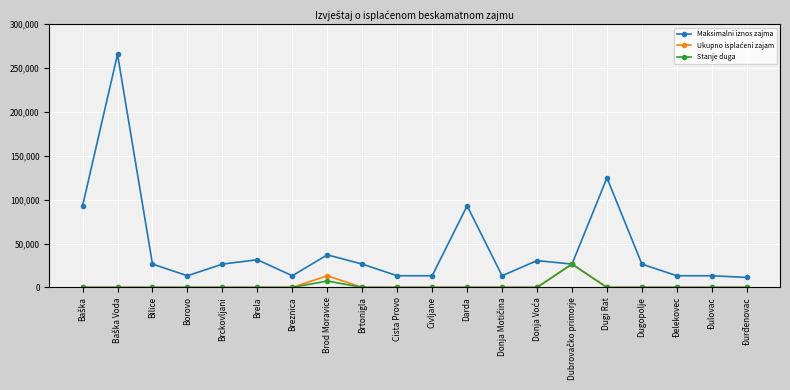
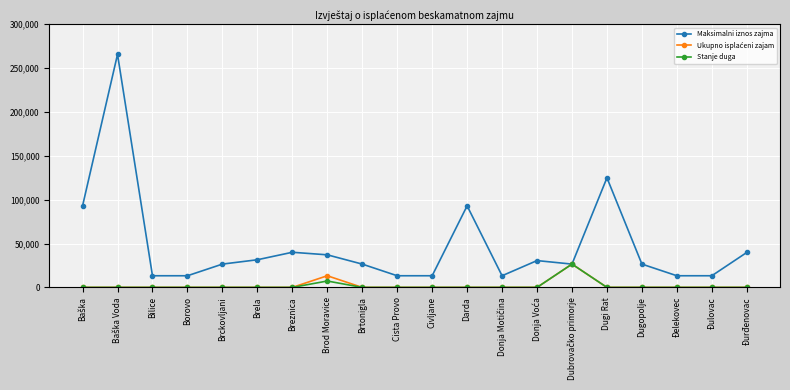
  {
    "Maksimalni iznos zajma": {
      "Baška": "90,000",
      "Baška Voda": "270,000",
-     "Bilice": "30,000",
+     "Bilice": "10,000",
      "Borovo": "10,000",
      "Brckovljani": "30,000",
      "Brela": "30,000",
-     "Breznica": "10,000",
+     "Breznica": "40,000",
      "Brod Moravice": "40,000",
      "Brtonigla": "30,000",
      "Cista Provo": "10,000",
      "Civljane": "10,000",
      "Darda": "90,000",
      "Donja Motičina": "10,000",
      "Donja Voća": "30,000",
      "Dugi Rat": "120,000",
      "Dugopolje": "30,000",
      "Đelekovec": "10,000",
      "Đulovac": "10,000",
-     "Đurđenovac": "10,000"
+     "Đurđenovac": "40,000"
    },
    "Ukupno isplaćeni zajam": {
      "Brod Moravice": "10,000"
    },
    "Stanje duga": {
      "Brod Moravice": "10,000"
    }
  }
